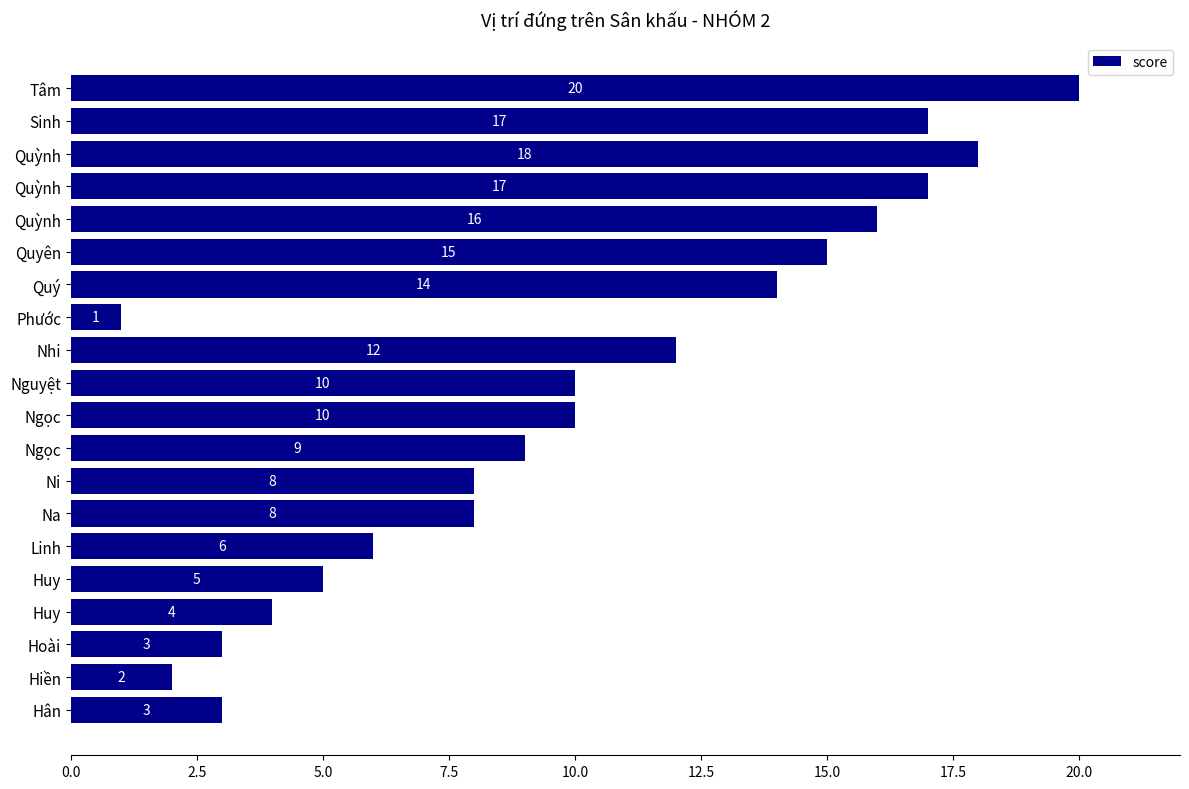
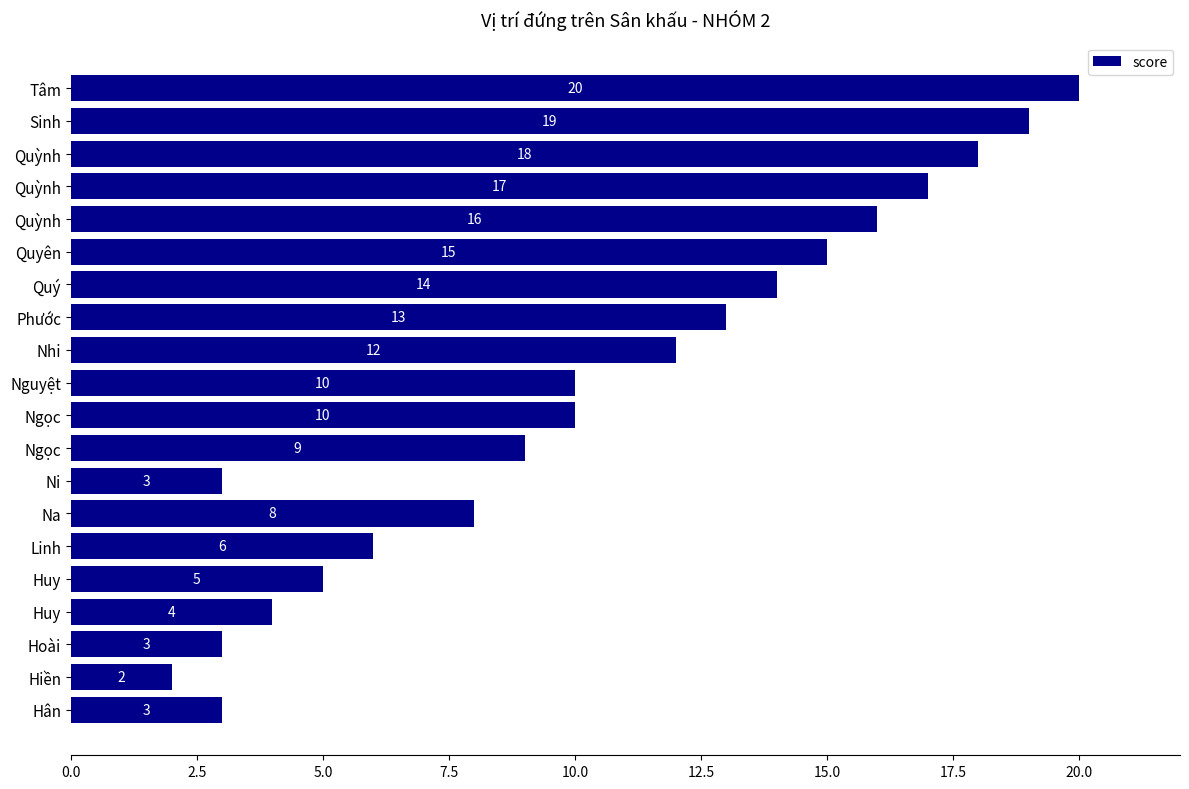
  {
    "Tâm": 20,
-   "Sinh": 17,
+   "Sinh": 19,
    "Quyên": 15,
    "Quý": 14,
-   "Phước": 1,
+   "Phước": 13,
    "Nhi": 12,
    "Nguyệt": 10,
-   "Ni": 8,
+   "Ni": 3,
    "Na": 8,
    "Linh": 6,
    "Hoài": 3,
    "Hiền": 2,
    "Hân": 3
  }
